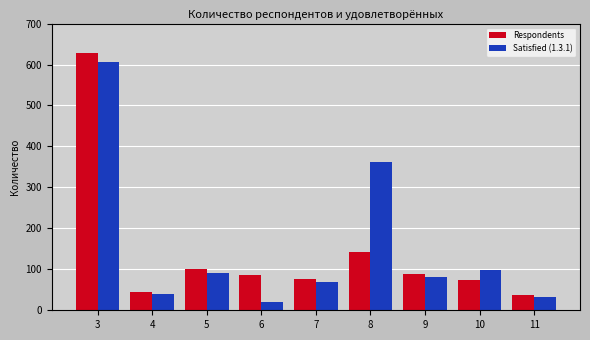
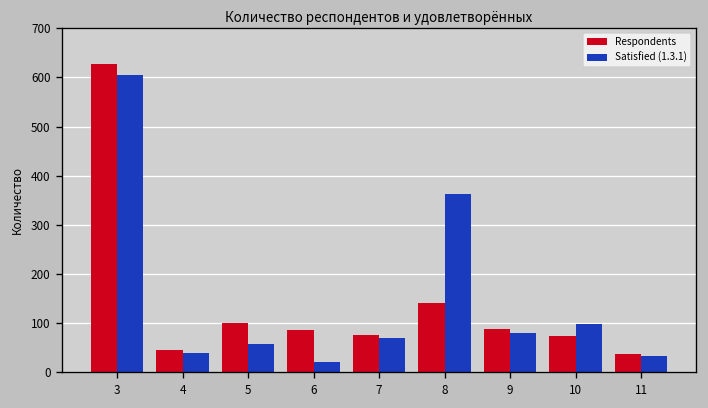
  {
    "Respondents": {
      "3": 630,
      "4": 50,
      "5": 100,
      "6": 90,
      "7": 80,
      "8": 140,
      "9": 90,
      "10": 70,
      "11": 40
    },
    "Satisfied (1.3.1)": {
      "3": 610,
      "4": 40,
-     "5": 90,
+     "5": 60,
      "6": 20,
      "7": 70,
      "8": 360,
      "9": 80,
      "10": 100,
      "11": 30
    }
  }
